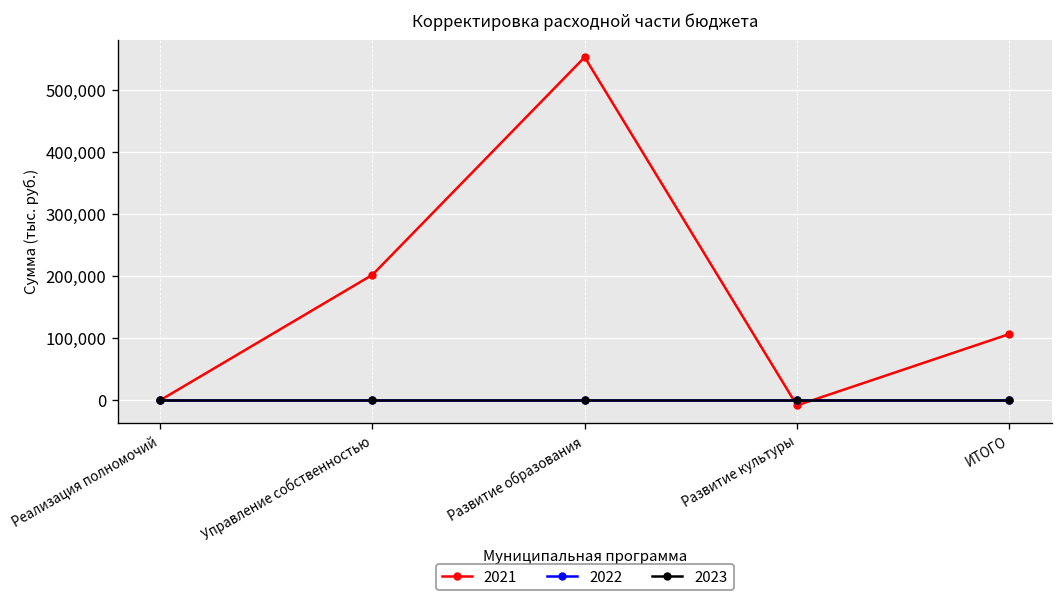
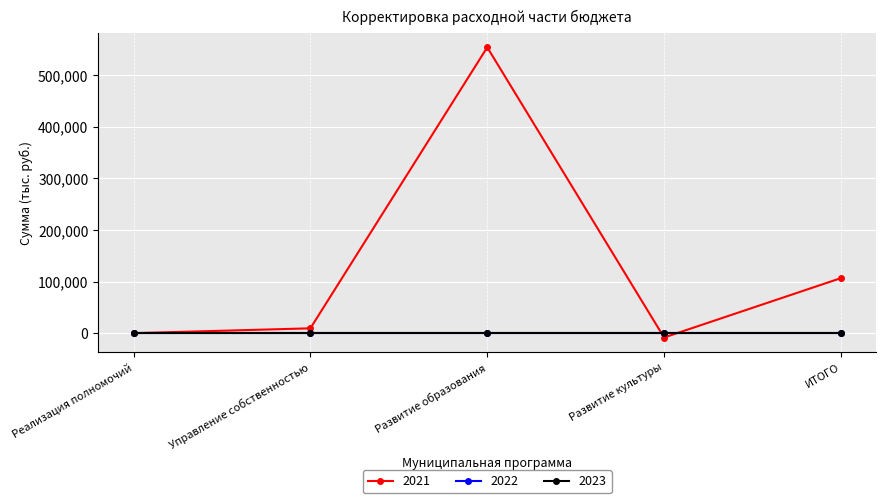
  {
    "2021": {
-     "Управление собственностью": "200,000",
+     "Управление собственностью": "10,000",
      "Развитие образования": "550,000",
      "Развитие культуры": "-10,000",
      "ИТОГО": "110,000"
    },
    "2023": {
      "Управление собственностью": "0",
      "Развитие образования": "0",
      "Развитие культуры": "0",
      "ИТОГО": "0"
    }
  }
